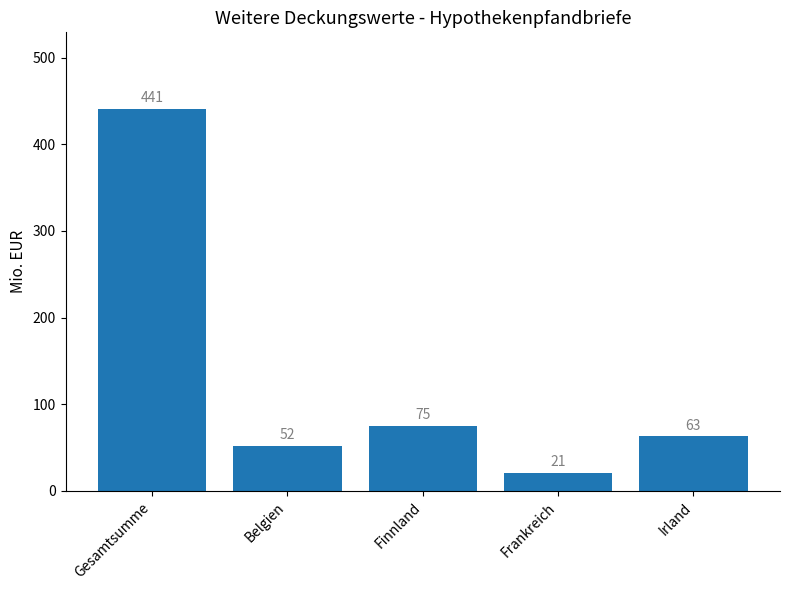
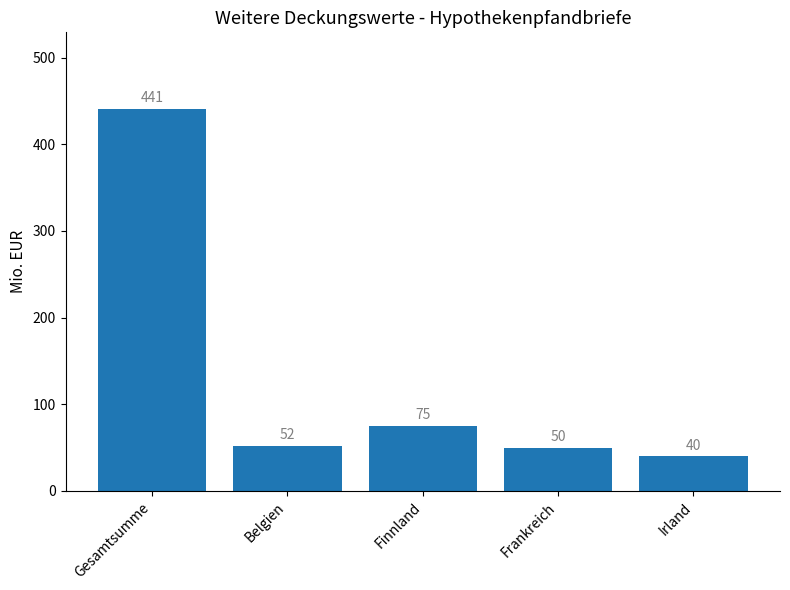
  {
    "Gesamtsumme": 441,
    "Belgien": 52,
    "Finnland": 75,
-   "Frankreich": 21,
-   "Irland": 63
+   "Frankreich": 50,
+   "Irland": 40
  }
